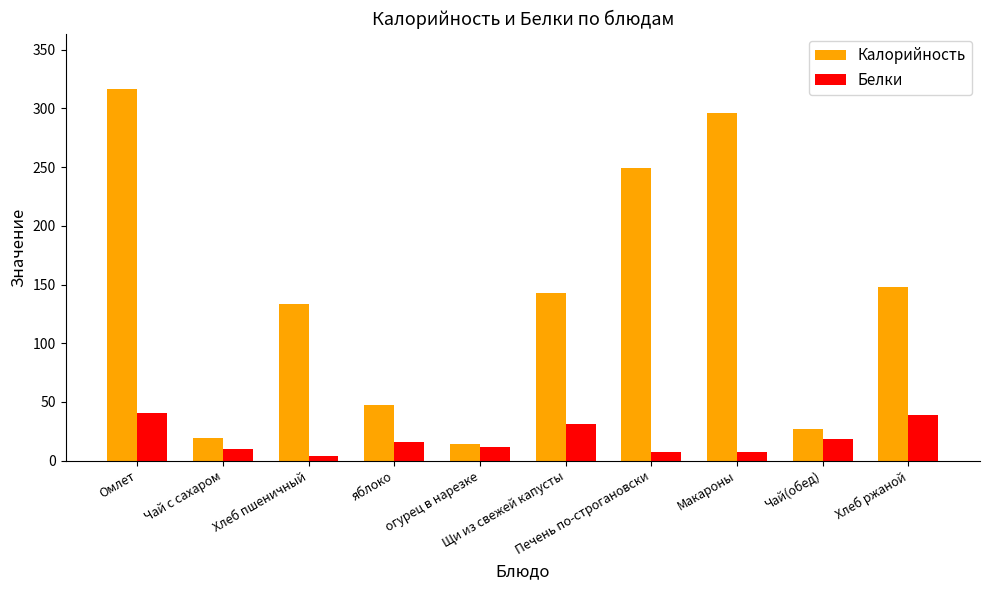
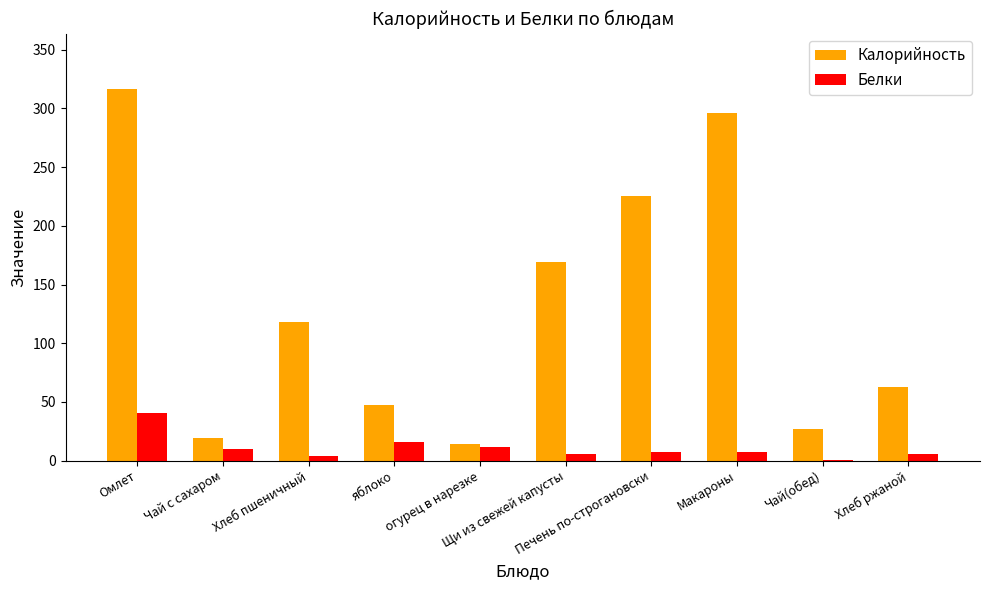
  {
    "Калорийность": {
      "Омлет": 316,
      "Чай с сахаром": 19,
-     "Хлеб пшеничный": 133,
+     "Хлеб пшеничный": 118,
      "яблоко": 47,
      "огурец в нарезке": 14,
-     "Щи из свежей капусты": 143,
-     "Печень по-строгановски": 249,
+     "Щи из свежей капусты": 169,
+     "Печень по-строгановски": 226,
      "Макароны": 296,
      "Чай(обед)": 27,
-     "Хлеб ржаной": 148
+     "Хлеб ржаной": 62
    },
    "Белки": {
      "Омлет": 41,
      "Чай с сахаром": 10,
      "Хлеб пшеничный": 4,
      "яблоко": 16,
      "огурец в нарезке": 12,
-     "Щи из свежей капусты": 31,
+     "Щи из свежей капусты": 6,
      "Печень по-строгановски": 7,
      "Макароны": 7,
-     "Чай(обед)": 19,
-     "Хлеб ржаной": 39
+     "Чай(обед)": 0,
+     "Хлеб ржаной": 5
    }
  }
